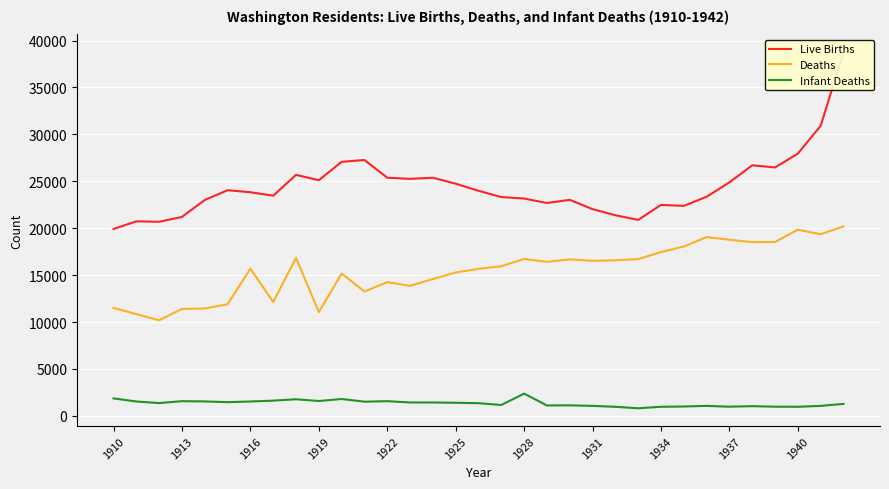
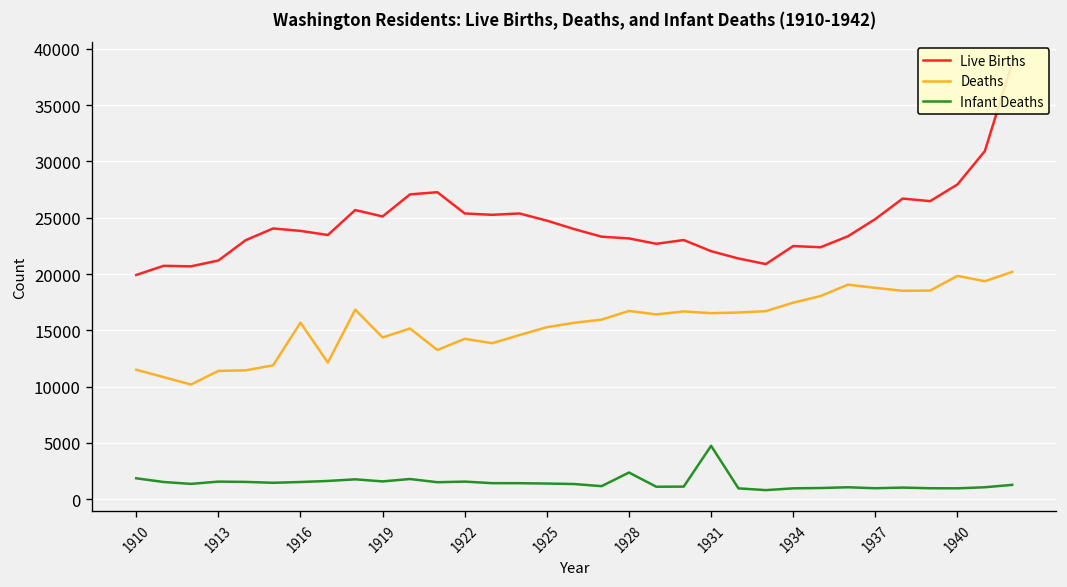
  {
    "Live Births": {
      "1910": 20000,
      "1913": 21000,
      "1916": 24000,
      "1919": 25000,
      "1922": 25000,
      "1925": 25000,
      "1928": 23000,
      "1931": 22000,
      "1934": 22000,
      "1937": 25000,
      "1940": 28000
    },
    "Deaths": {
      "1910": 12000,
      "1913": 11000,
      "1916": 16000,
-     "1919": 11000,
+     "1919": 14000,
      "1922": 14000,
      "1925": 15000,
      "1928": 17000,
      "1931": 17000,
      "1934": 17000,
      "1937": 19000,
      "1940": 20000
    },
    "Infant Deaths": {
      "1910": 2000,
      "1913": 2000,
      "1916": 2000,
      "1919": 2000,
      "1922": 2000,
      "1925": 1000,
      "1928": 2000,
-     "1931": 1000,
+     "1931": 5000,
      "1934": 1000,
      "1937": 1000,
      "1940": 1000
    }
  }
